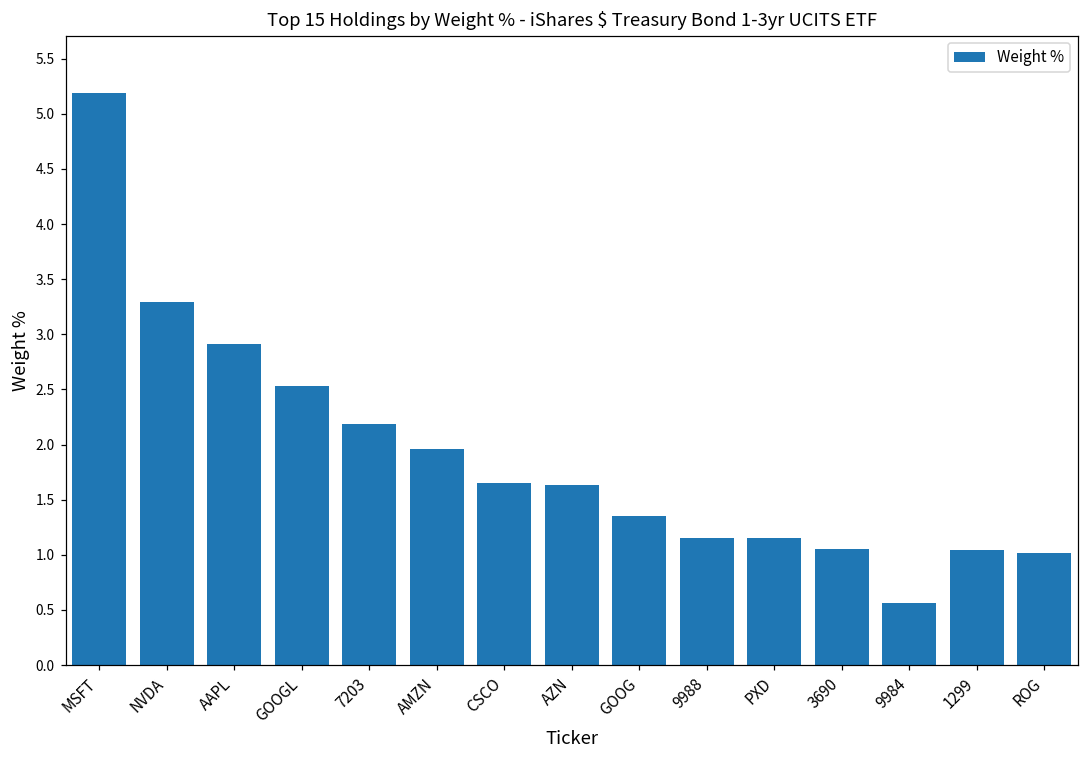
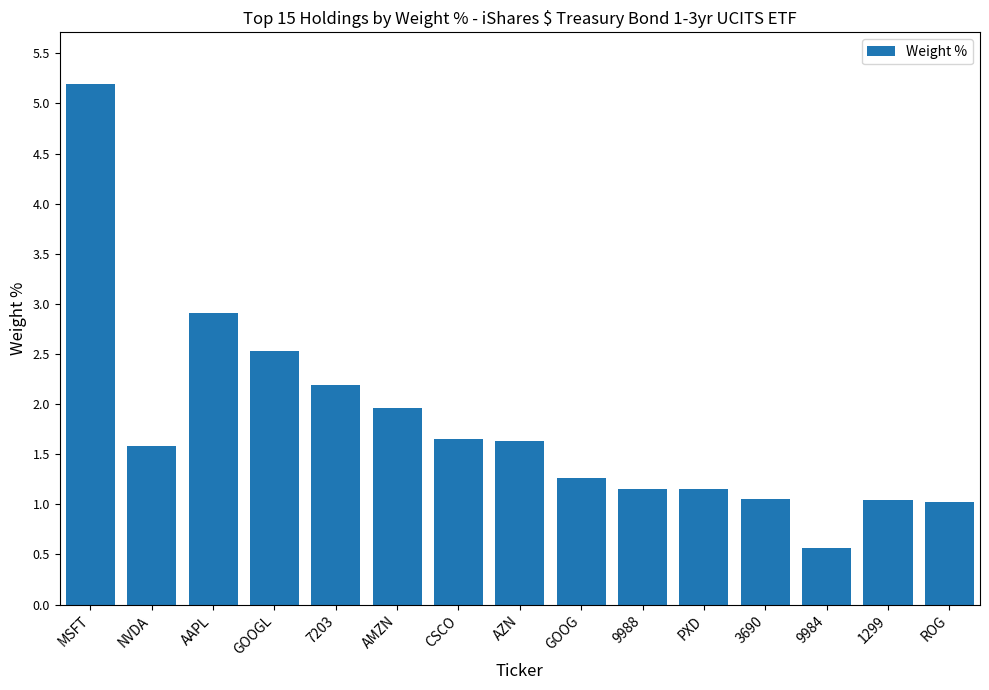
  {
    "MSFT": 5.19,
-   "NVDA": 3.29,
+   "NVDA": 1.58,
    "AAPL": 2.91,
    "GOOGL": 2.53,
    "7203": 2.19,
    "AMZN": 1.96,
    "CSCO": 1.65,
    "AZN": 1.63,
-   "GOOG": 1.35,
+   "GOOG": 1.26,
    "9988": 1.15,
    "PXD": 1.15,
    "3690": 1.05,
    "9984": 0.56,
    "1299": 1.04,
    "ROG": 1.02
  }
